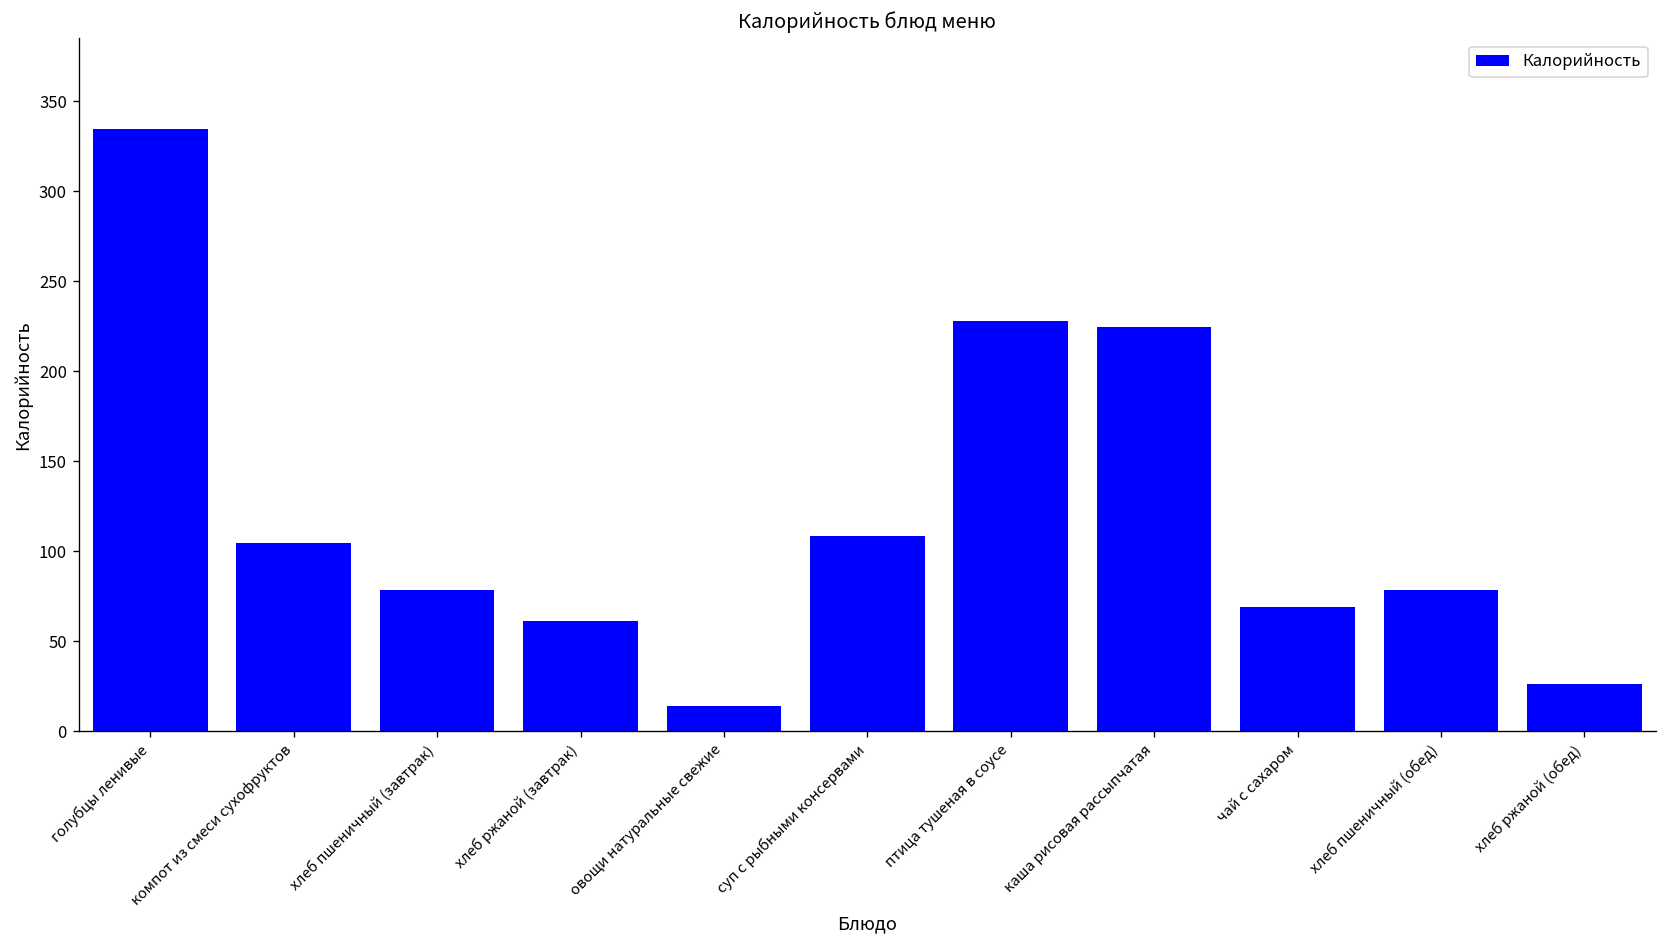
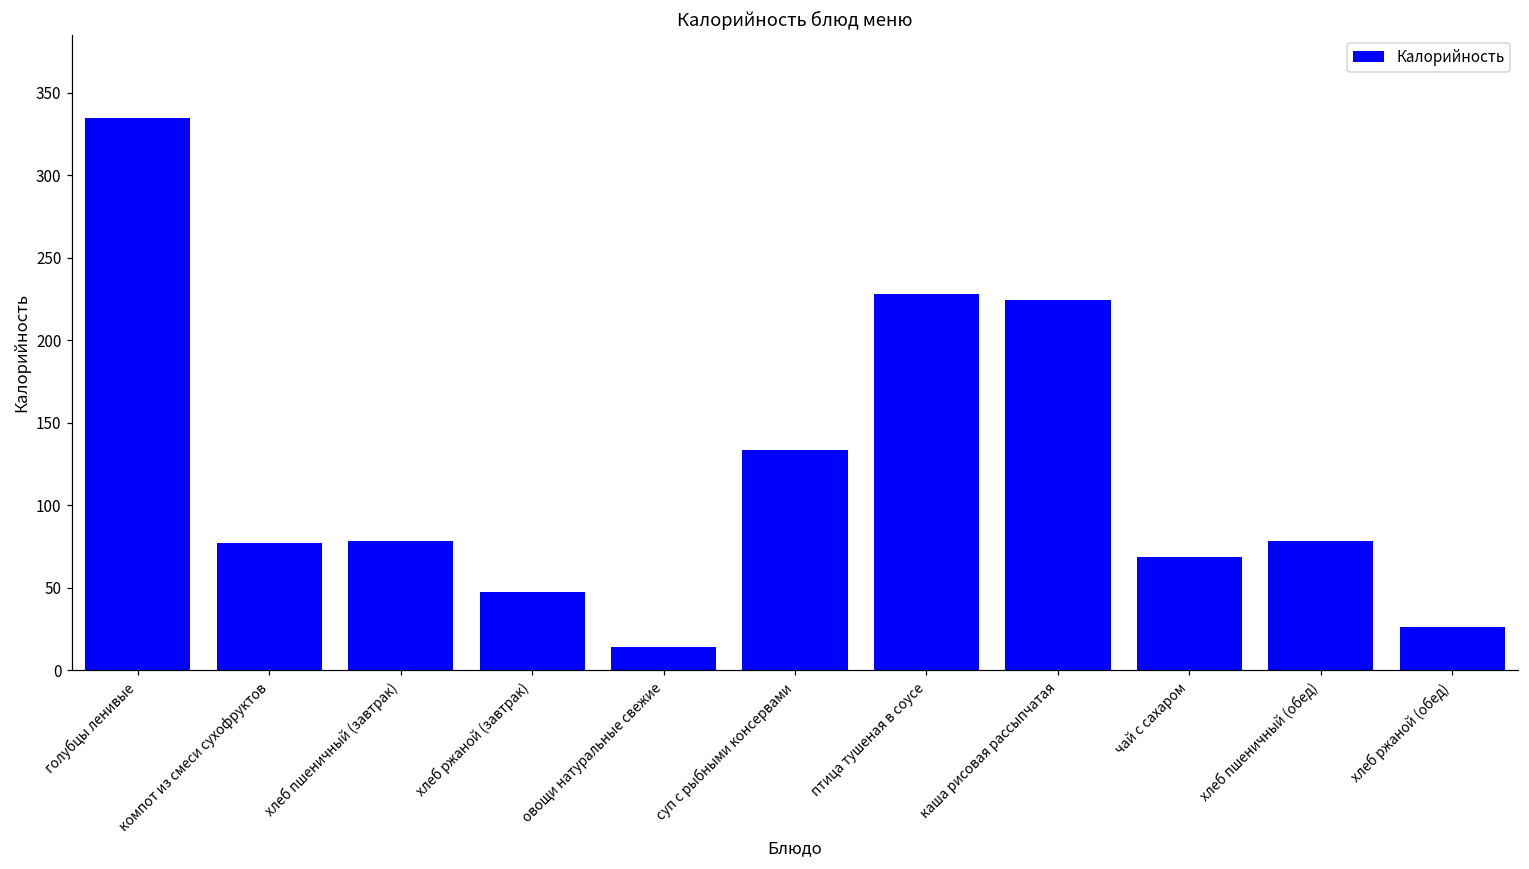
  {
    "голубцы ленивые": 335,
-   "компот из смеси сухофруктов": 104,
+   "компот из смеси сухофруктов": 77,
    "хлеб пшеничный (завтрак)": 79,
-   "хлеб ржаной (завтрак)": 61,
+   "хлеб ржаной (завтрак)": 47,
    "овощи натуральные свежие": 14,
-   "суп с рыбными консервами": 109,
+   "суп с рыбными консервами": 133,
    "птица тушеная в соусе": 228,
    "каша рисовая рассыпчатая": 224,
    "чай с сахаром": 69,
    "хлеб пшеничный (обед)": 79,
    "хлеб ржаной (обед)": 26
  }
